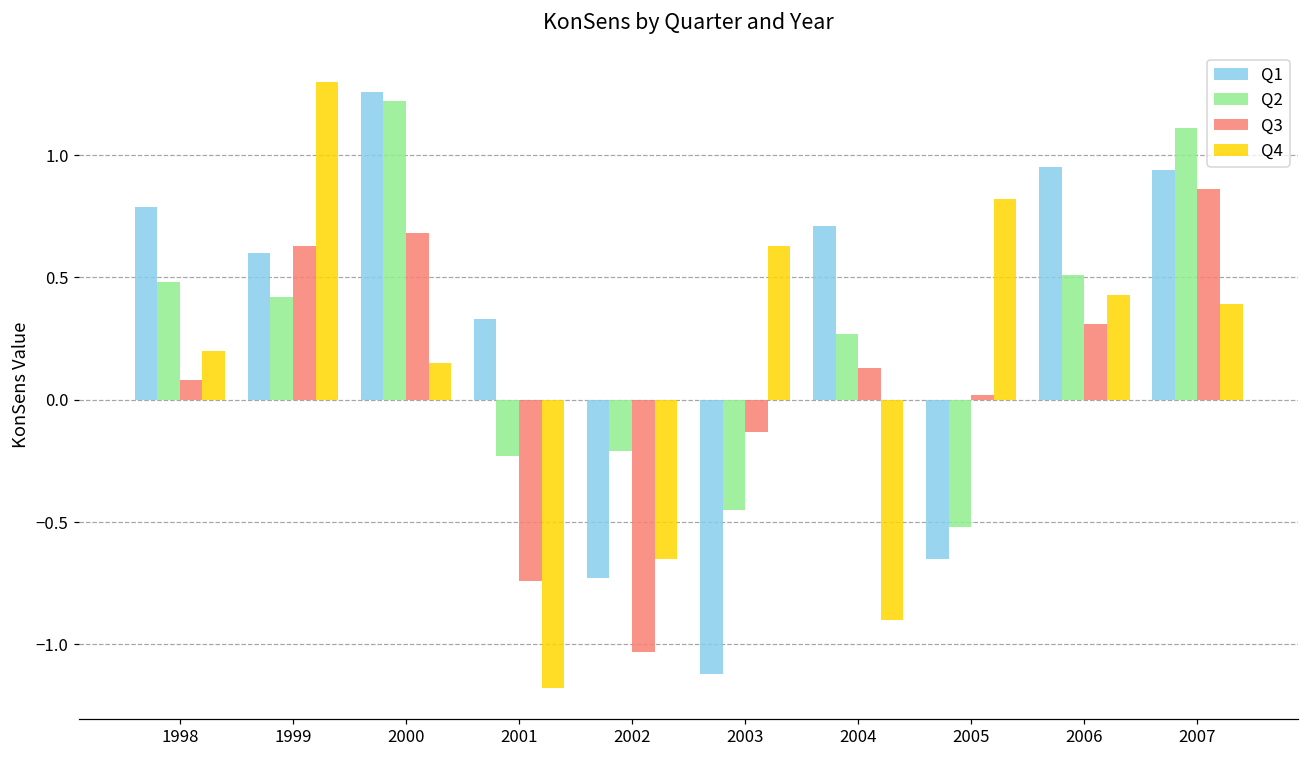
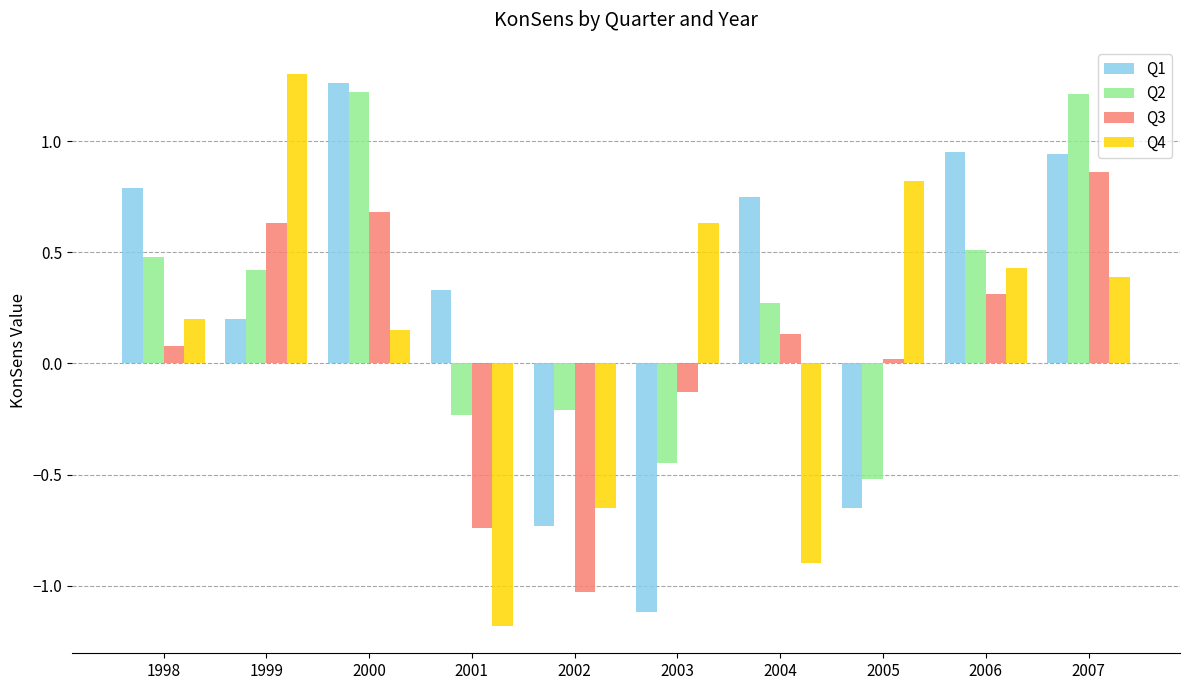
  {
    "Q1": {
      "1998": 0.79,
-     "1999": 0.6,
+     "1999": 0.2,
      "2000": 1.26,
      "2001": 0.33,
      "2002": -0.73,
      "2003": -1.12,
-     "2004": 0.71,
+     "2004": 0.75,
      "2005": -0.65,
      "2006": 0.95,
      "2007": 0.94
    },
    "Q2": {
      "1998": 0.48,
      "1999": 0.42,
      "2000": 1.22,
      "2001": -0.23,
      "2002": -0.21,
      "2003": -0.45,
      "2004": 0.27,
      "2005": -0.52,
      "2006": 0.51,
-     "2007": 1.11
+     "2007": 1.21
    },
    "Q3": {
      "1998": 0.08,
      "1999": 0.63,
      "2000": 0.68,
      "2001": -0.74,
      "2002": -1.03,
      "2003": -0.13,
      "2004": 0.13,
      "2005": 0.02,
      "2006": 0.31,
      "2007": 0.86
    },
    "Q4": {
      "1998": 0.20,
      "1999": 1.30,
      "2000": 0.15,
      "2001": -1.18,
      "2002": -0.65,
      "2003": 0.63,
      "2004": -0.90,
      "2005": 0.82,
      "2006": 0.43,
      "2007": 0.39
    }
  }
